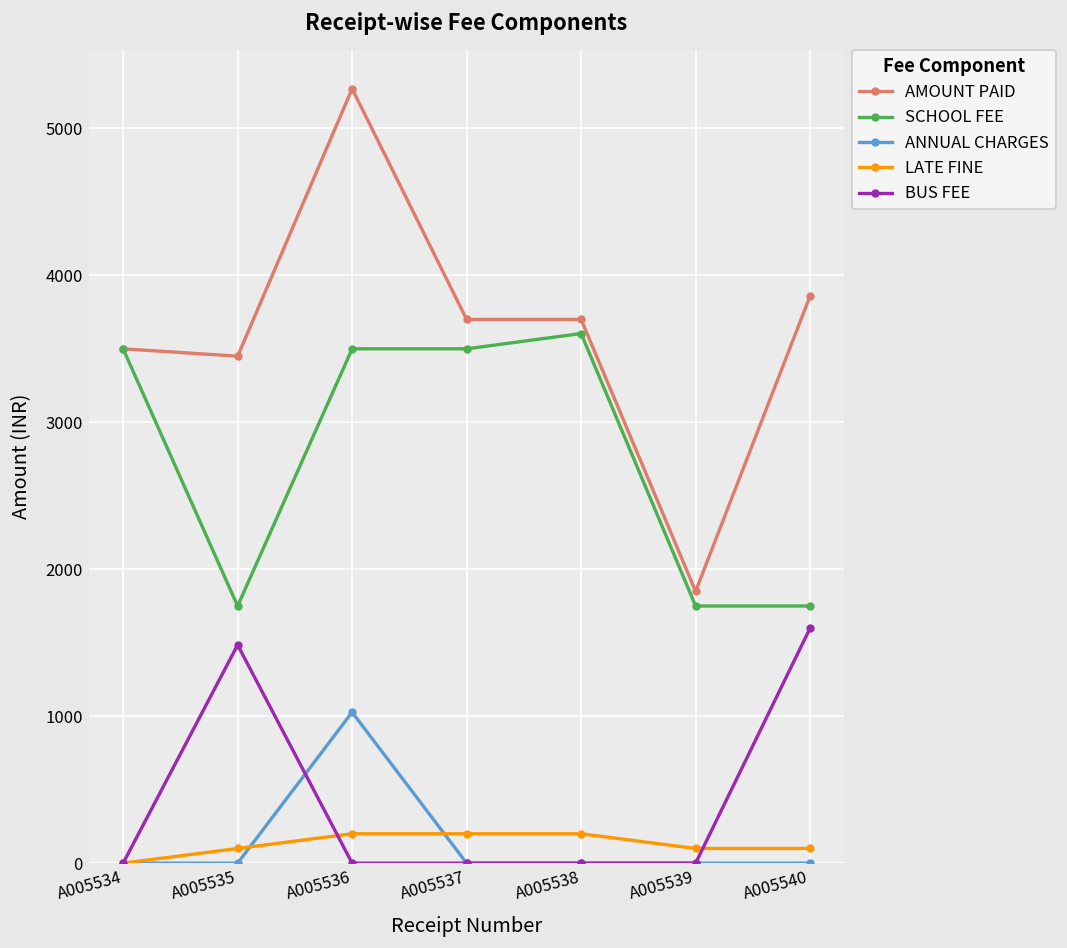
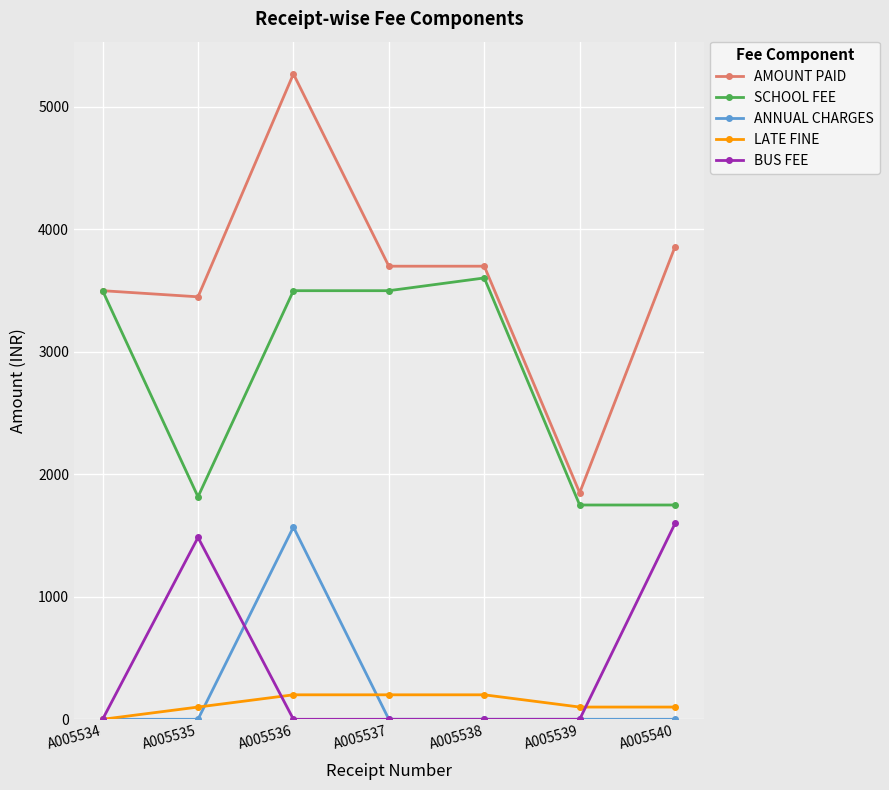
  {
    "AMOUNT PAID": {
      "A005535": 3450,
      "A005536": 5270,
      "A005537": 3700,
      "A005538": 3700,
      "A005539": 1850,
      "A005540": 3860
    },
    "SCHOOL FEE": {
-     "A005535": 1750,
+     "A005535": 1820,
      "A005536": 3500,
      "A005537": 3500,
      "A005538": 3600,
      "A005539": 1750,
      "A005540": 1750
    },
    "ANNUAL CHARGES": {
      "A005535": 0,
-     "A005536": 1030,
+     "A005536": 1570,
      "A005540": 0
    },
    "LATE FINE": {
      "A005535": 100,
      "A005536": 200,
      "A005537": 200,
      "A005538": 200,
      "A005539": 100,
      "A005540": 100
    },
    "BUS FEE": {
      "A005535": 1490,
      "A005536": 0,
      "A005540": 1600
    }
  }
